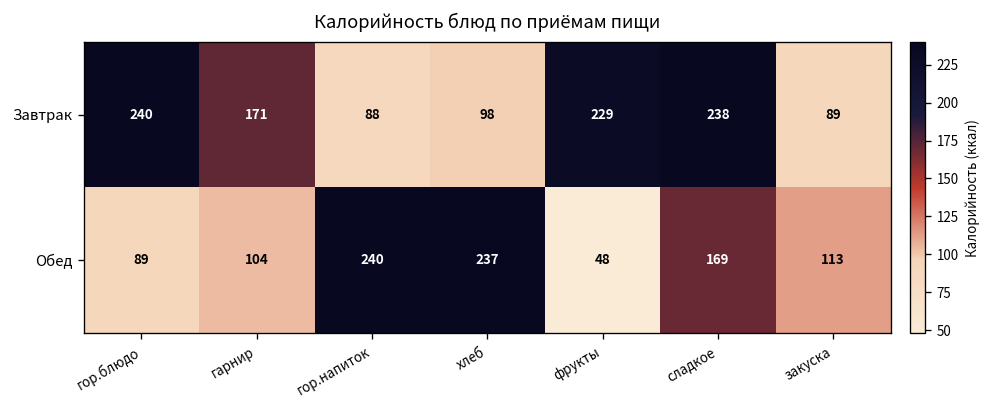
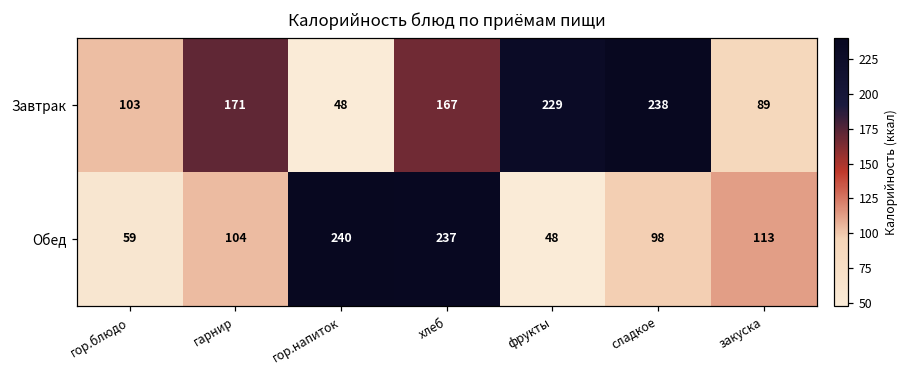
  {
    "Завтрак": {
-     "гор.блюдо": 240,
+     "гор.блюдо": 103,
      "гарнир": 171,
-     "гор.напиток": 88,
-     "хлеб": 98,
+     "гор.напиток": 48,
+     "хлеб": 167,
      "фрукты": 229,
      "сладкое": 238,
      "закуска": 89
    },
    "Обед": {
-     "гор.блюдо": 89,
+     "гор.блюдо": 59,
      "гарнир": 104,
      "гор.напиток": 240,
      "хлеб": 237,
      "фрукты": 48,
-     "сладкое": 169,
+     "сладкое": 98,
      "закуска": 113
    }
  }
